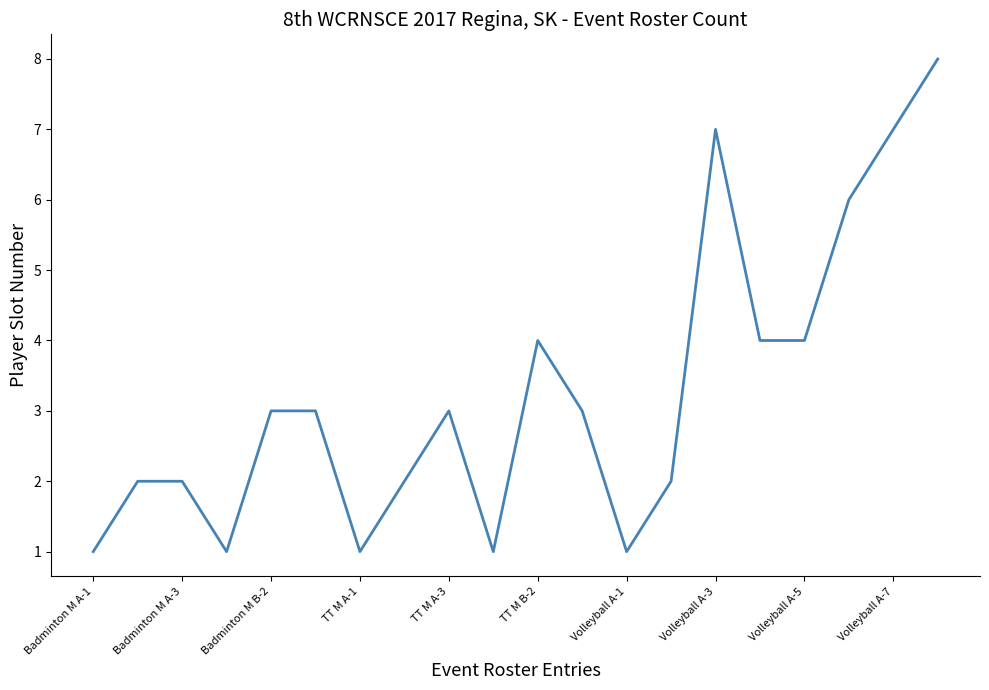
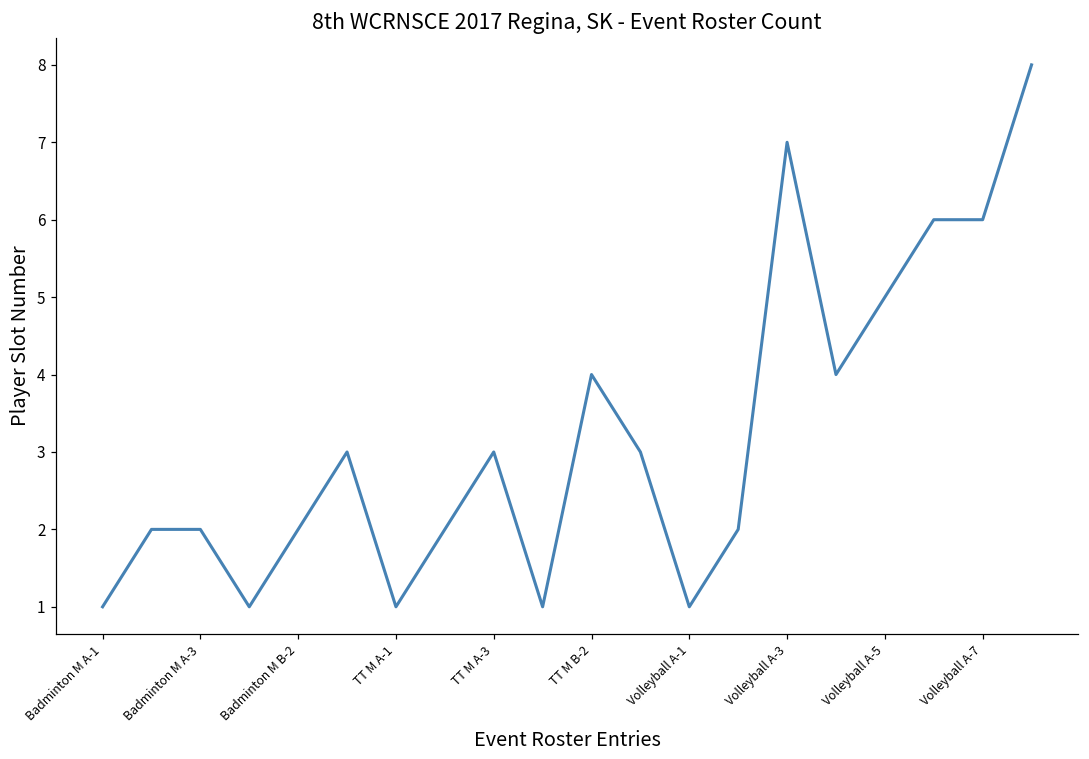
  {
    "Badminton M A-1": 1,
    "Badminton M A-3": 2,
-   "Badminton M B-2": 3,
+   "Badminton M B-2": 2,
    "TT M A-1": 1,
    "TT M A-3": 3,
    "TT M B-2": 4,
    "Volleyball A-1": 1,
    "Volleyball A-3": 7,
-   "Volleyball A-5": 4,
-   "Volleyball A-7": 7
+   "Volleyball A-5": 5,
+   "Volleyball A-7": 6
  }
